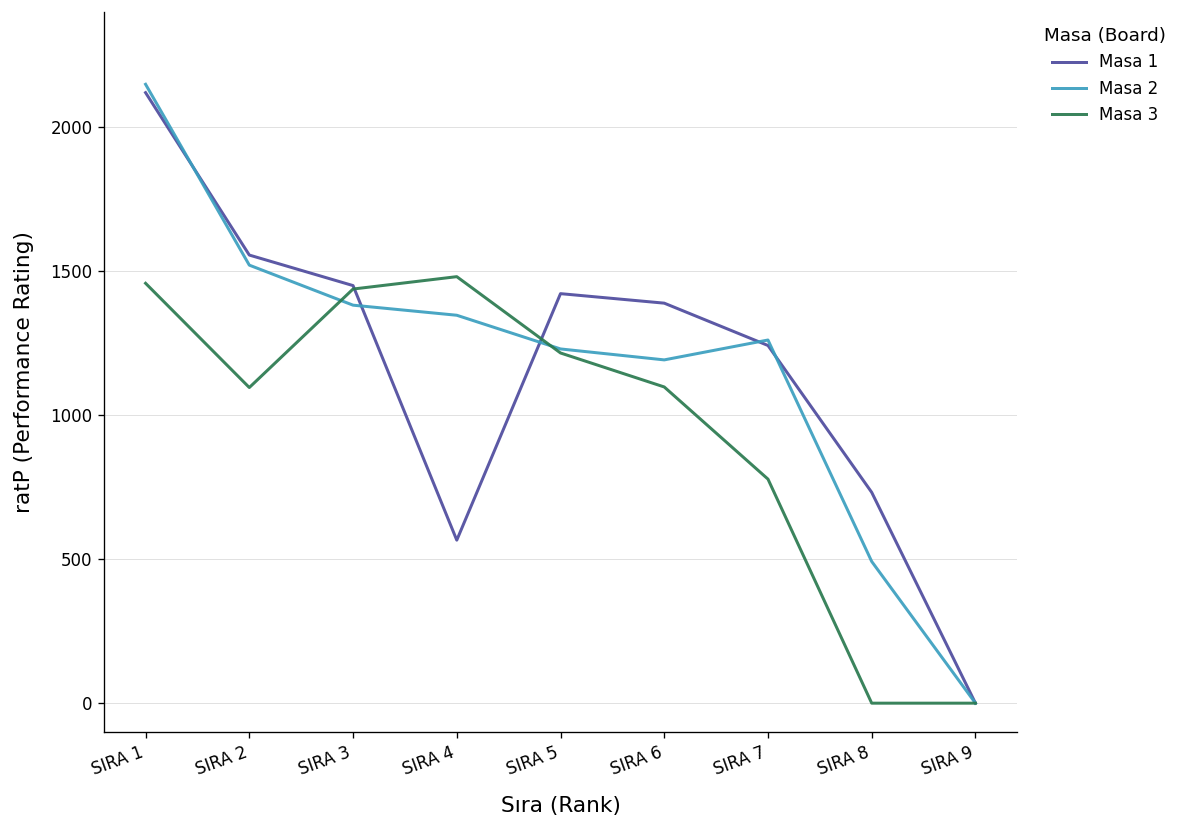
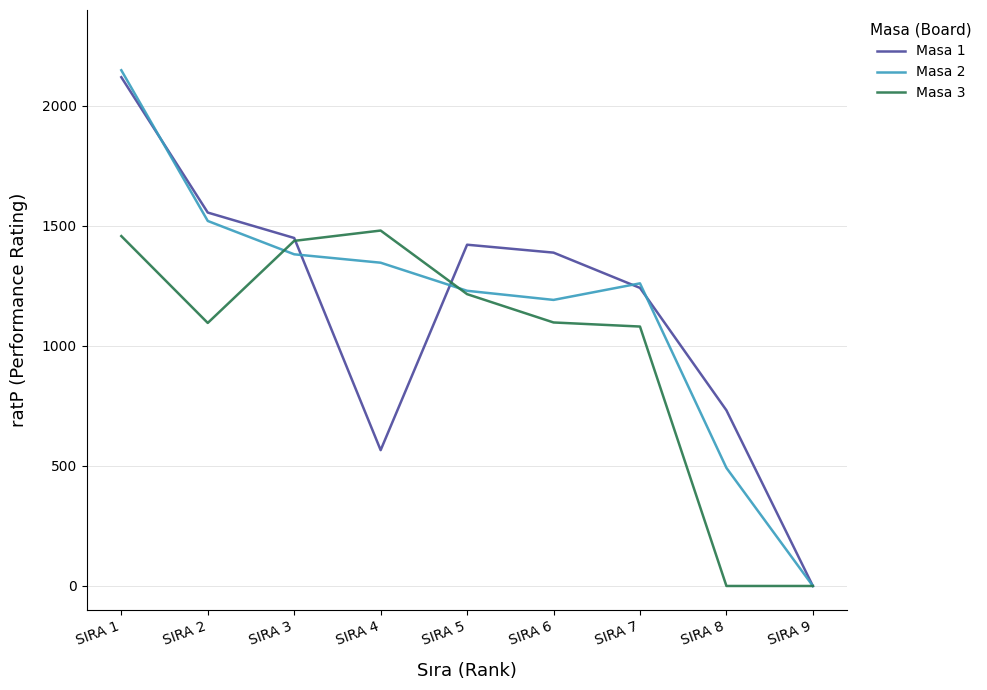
  {
    "Masa 1": {
      "SIRA 1": 2120,
      "SIRA 2": 1560,
      "SIRA 3": 1450,
      "SIRA 4": 570,
      "SIRA 5": 1420,
      "SIRA 6": 1390,
      "SIRA 7": 1240,
      "SIRA 8": 730
    },
    "Masa 2": {
      "SIRA 1": 2150,
      "SIRA 2": 1520,
      "SIRA 3": 1380,
      "SIRA 4": 1350,
      "SIRA 5": 1230,
      "SIRA 6": 1190,
      "SIRA 7": 1260,
      "SIRA 8": 490
    },
    "Masa 3": {
      "SIRA 1": 1460,
      "SIRA 2": 1100,
      "SIRA 3": 1440,
      "SIRA 4": 1480,
      "SIRA 5": 1220,
      "SIRA 6": 1100,
-     "SIRA 7": 780,
+     "SIRA 7": 1080,
      "SIRA 8": 0
    }
  }
